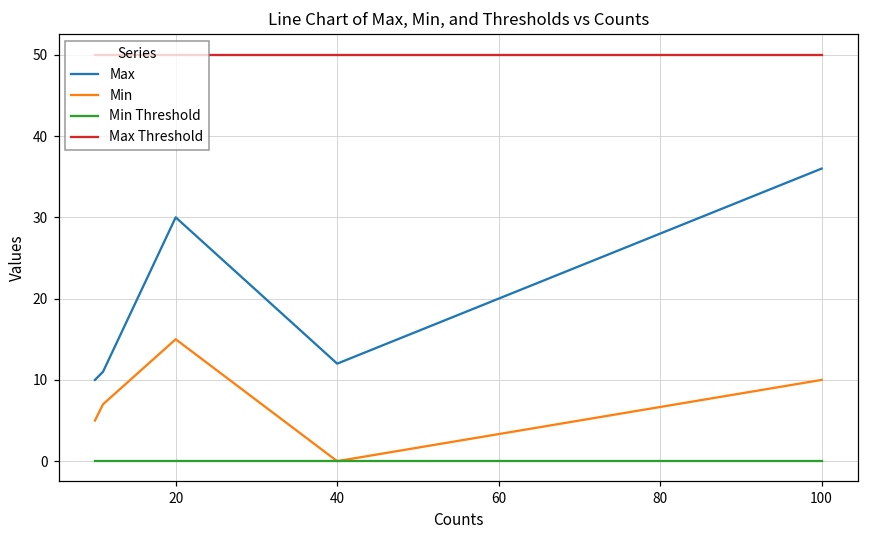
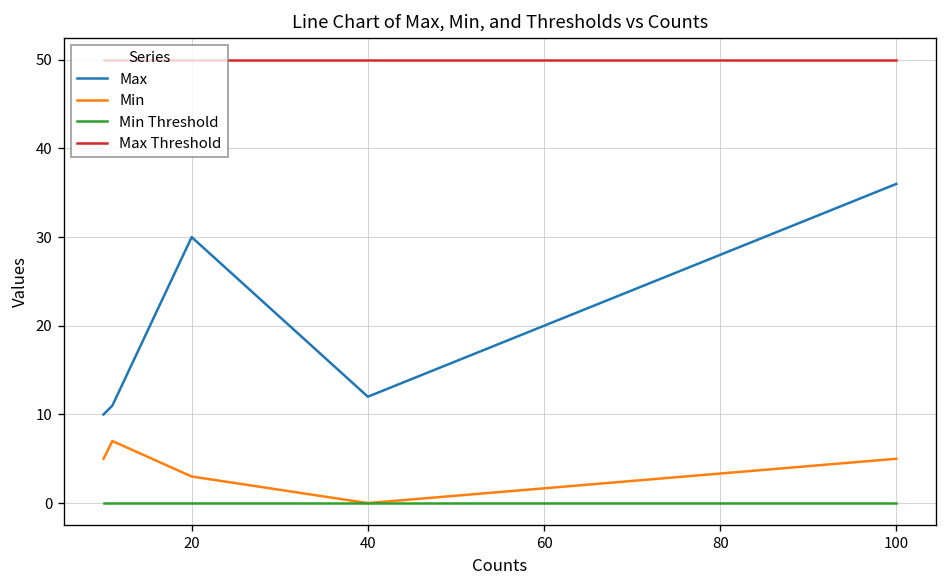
  {
    "Max": {
      "20": 30,
      "40": 12,
      "100": 36
    },
    "Min": {
-     "20": 15,
-     "100": 10
+     "20": 3,
+     "100": 5
    },
    "Min Threshold": {
      "20": 0,
      "100": 0
    },
    "Max Threshold": {
      "40": 50,
      "100": 50
    }
  }
